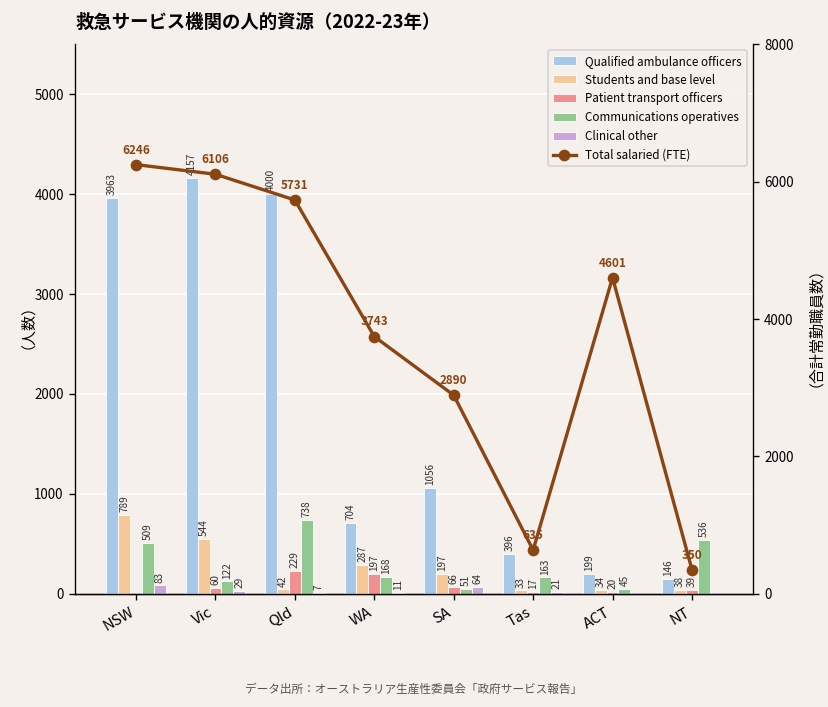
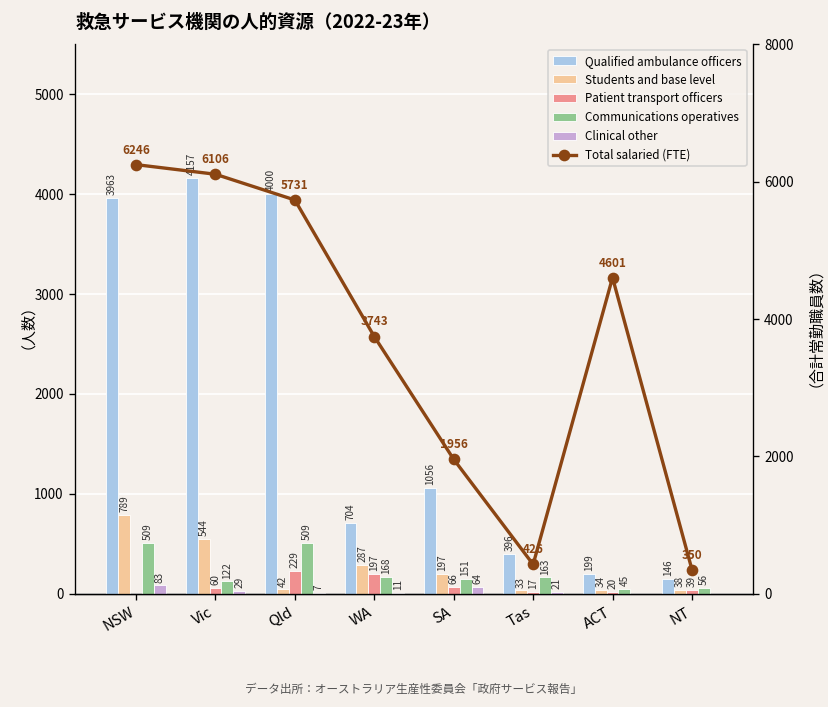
  {
    "Communications operatives": {
      "NSW": 509,
      "Vic": 122,
-     "Qld": 738,
+     "Qld": 509,
      "WA": 168,
-     "SA": 51,
+     "SA": 151,
      "Tas": 163,
      "ACT": 45,
-     "NT": 536
+     "NT": 56
    },
    "Total salaried (FTE)": {
      "NSW": 6246,
      "Vic": 6106,
      "Qld": 5731,
      "WA": 3743,
-     "SA": 2890,
-     "Tas": 635,
+     "SA": 1956,
+     "Tas": 426,
      "ACT": 4601,
      "NT": 350
    }
  }
